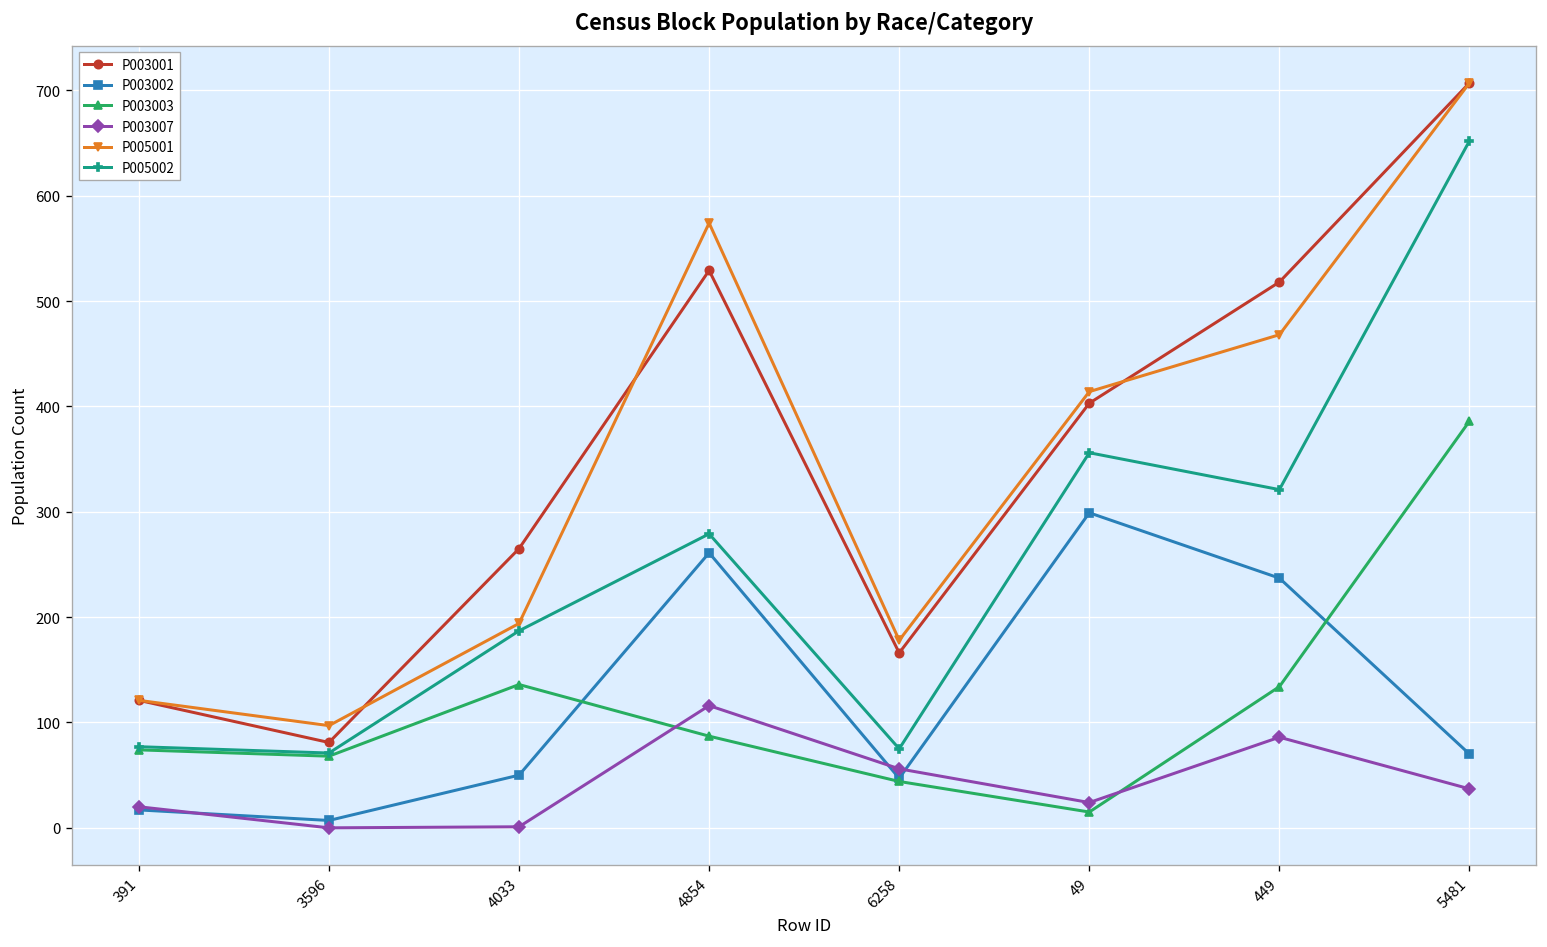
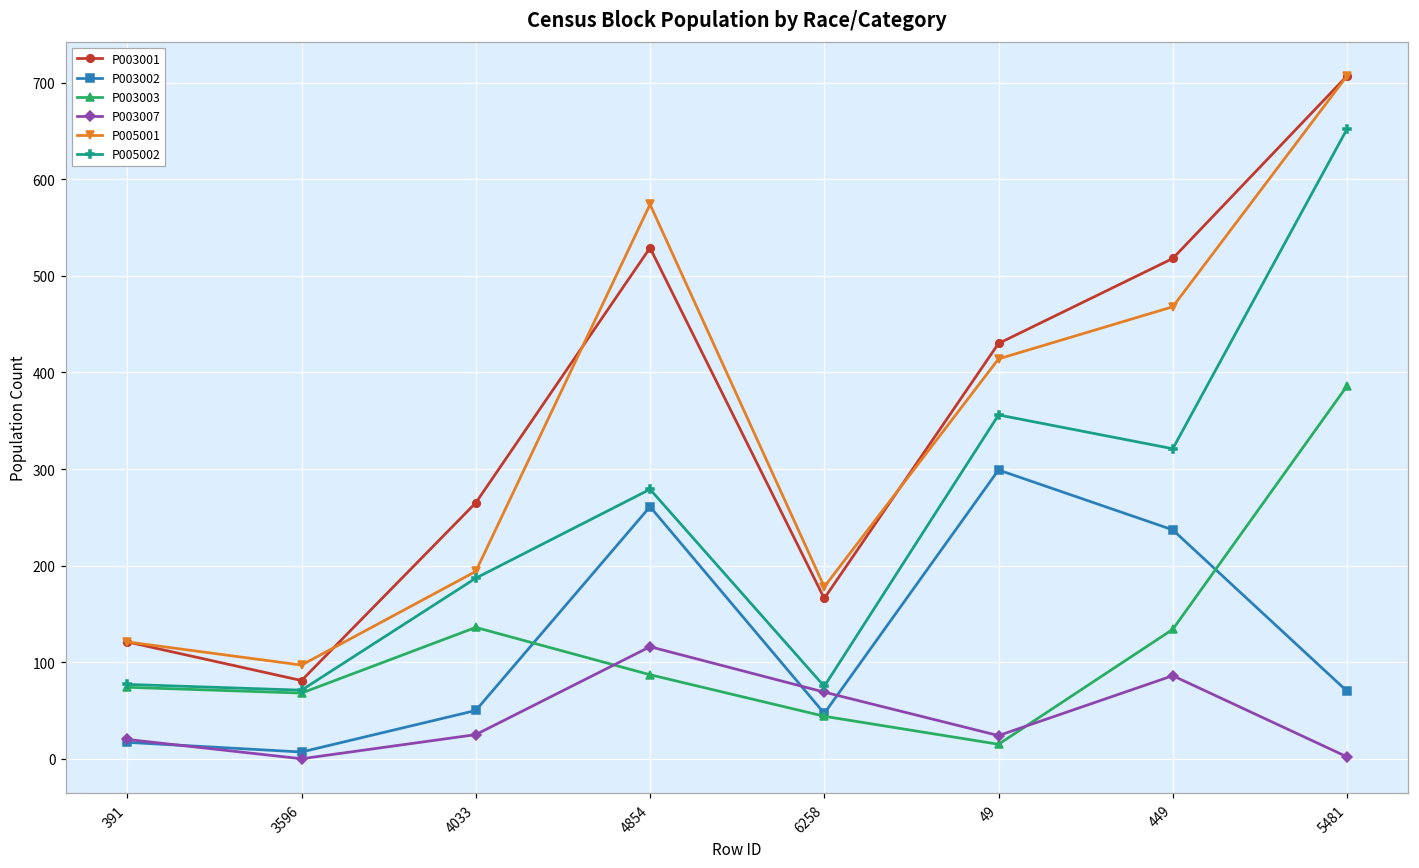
  {
    "P003001": {
      "3596": 80,
      "4033": 270,
      "4854": 530,
      "6258": 170,
-     "49": 400,
+     "49": 430,
      "449": 520
    },
    "P003002": {
      "391": 20,
      "3596": 10,
      "4033": 50,
      "4854": 260,
      "6258": 50,
      "49": 300,
      "449": 240,
      "5481": 70
    },
    "P003007": {
      "391": 20,
      "3596": 0,
-     "4033": 0,
+     "4033": 30,
      "4854": 120,
-     "6258": 60,
+     "6258": 70,
      "49": 20,
      "449": 90,
-     "5481": 40
+     "5481": 0
    },
    "P005001": {
      "3596": 100,
      "4033": 190,
      "4854": 570,
      "6258": 180,
      "49": 410,
      "449": 470
    }
  }
